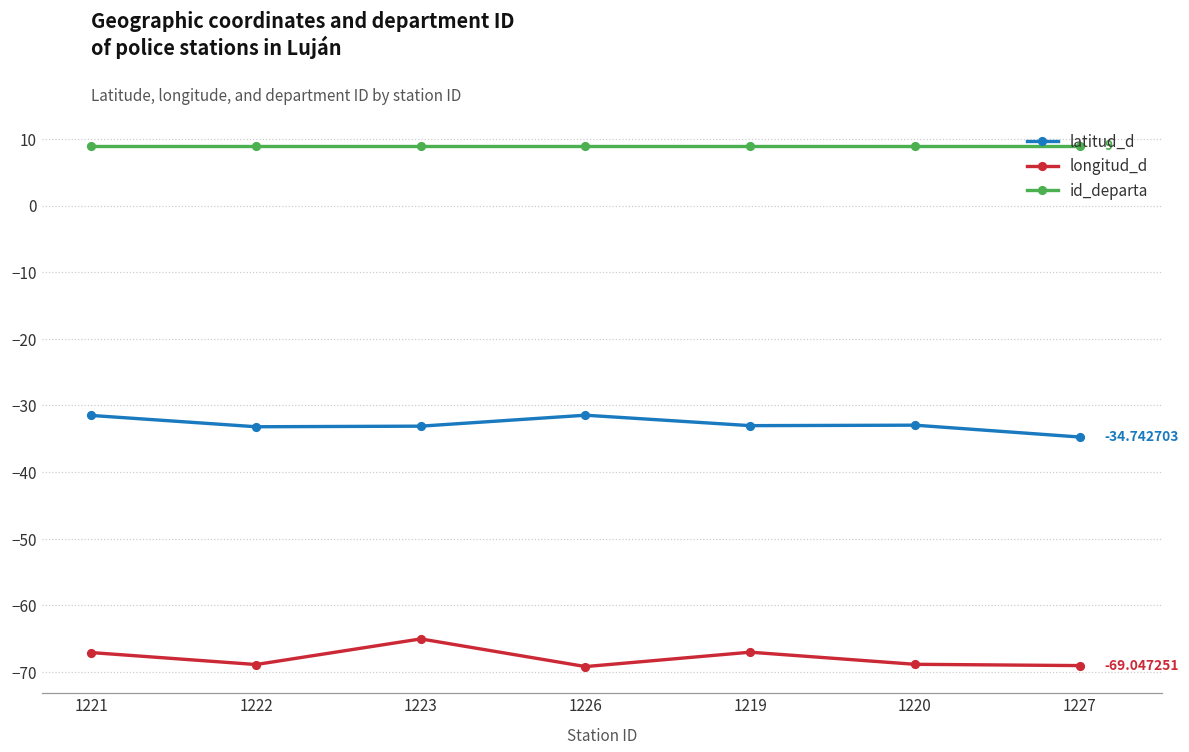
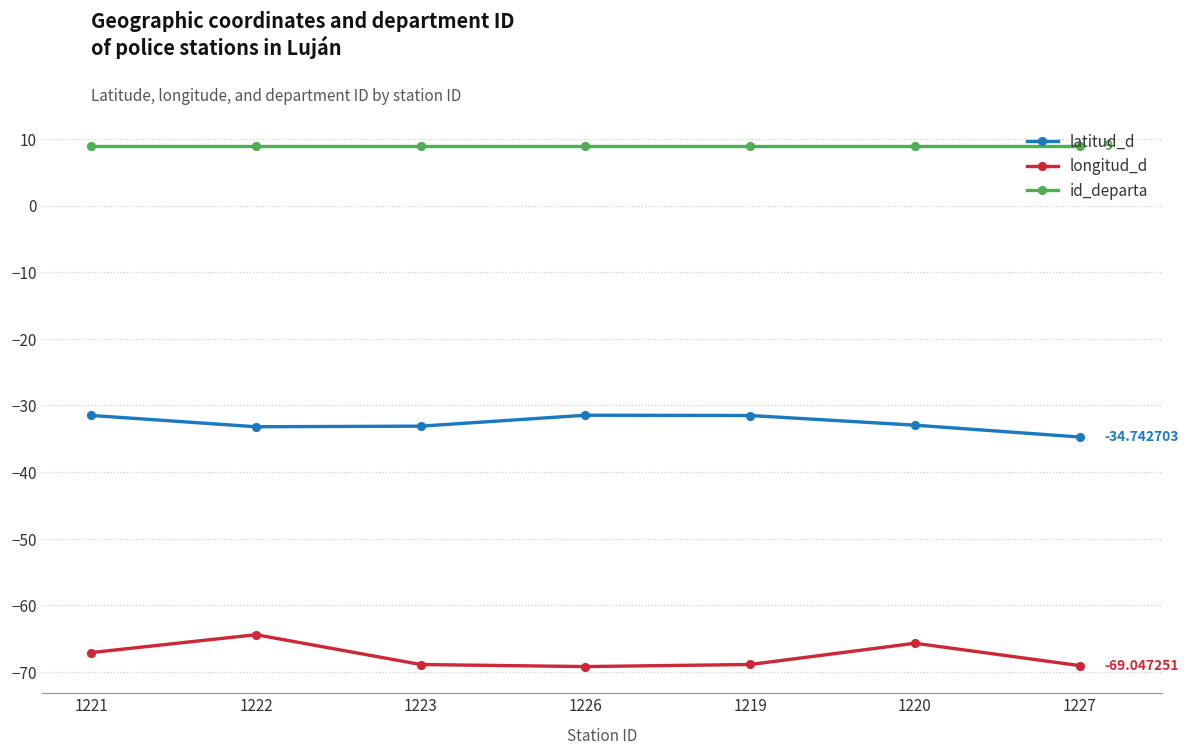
  {
    "latitud_d": {
      "1221": -32,
      "1222": -33,
      "1223": -33,
      "1226": -31,
-     "1219": -33,
+     "1219": -32,
      "1220": -33
    },
    "longitud_d": {
      "1221": -67,
-     "1222": -69,
-     "1223": -65,
+     "1222": -64,
+     "1223": -69,
      "1226": -69,
-     "1219": -67,
-     "1220": -69
+     "1219": -69,
+     "1220": -66
    },
    "id_departa": {
      "1227": 9
    }
  }
